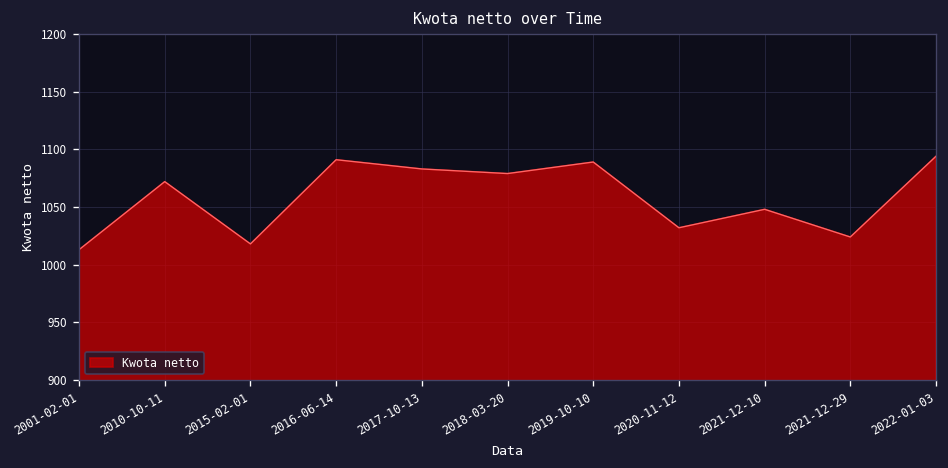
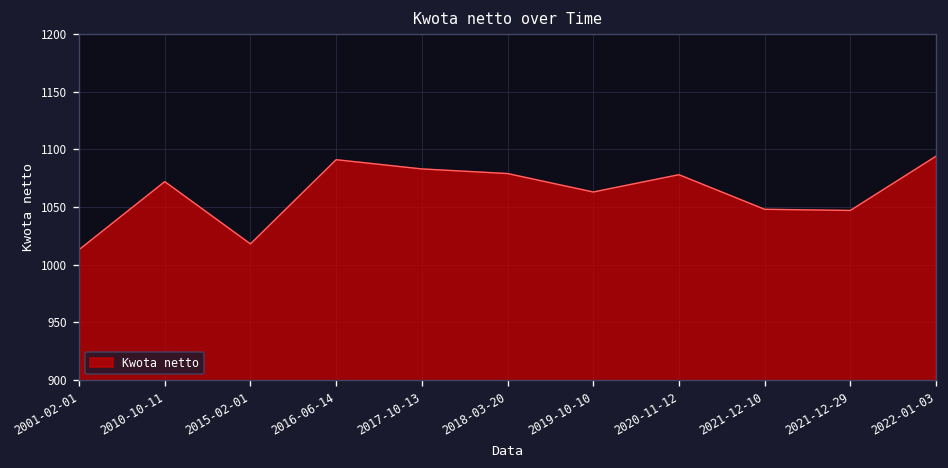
  {
    "2001-02-01": 1010,
    "2010-10-11": 1070,
    "2015-02-01": 1020,
    "2016-06-14": 1090,
    "2017-10-13": 1080,
    "2018-03-20": 1080,
-   "2019-10-10": 1090,
-   "2020-11-12": 1030,
+   "2019-10-10": 1060,
+   "2020-11-12": 1080,
    "2021-12-10": 1050,
-   "2021-12-29": 1020,
+   "2021-12-29": 1050,
    "2022-01-03": 1090
  }
